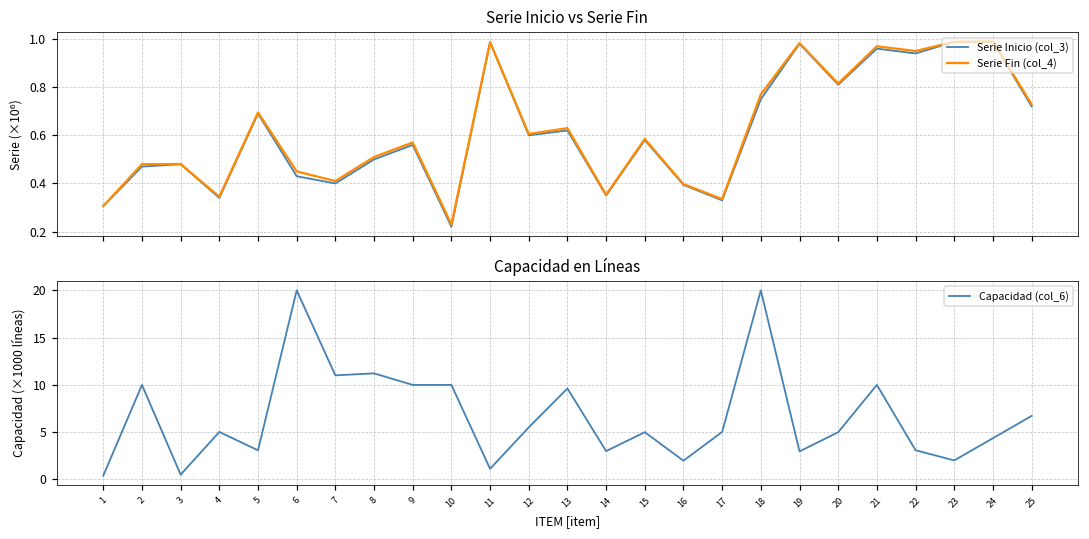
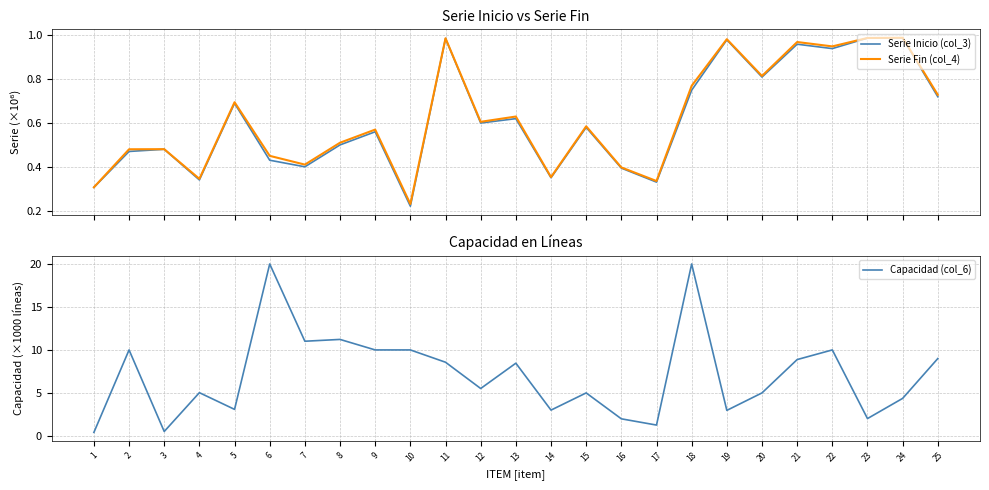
  {
    "Capacidad en Líneas": {
      "1": 0,
      "2": 10,
      "3": 1,
      "4": 5,
      "5": 3,
      "6": 20,
      "7": 11,
      "8": 11,
      "9": 10,
      "10": 10,
-     "11": 1,
+     "11": 9,
      "12": 6,
-     "13": 10,
+     "13": 8,
      "14": 3,
      "15": 5,
      "16": 2,
-     "17": 5,
+     "17": 1,
      "18": 20,
      "19": 3,
      "20": 5,
-     "21": 10,
-     "22": 3,
+     "21": 9,
+     "22": 10,
      "23": 2,
      "24": 4,
-     "25": 7
+     "25": 9
    }
  }
